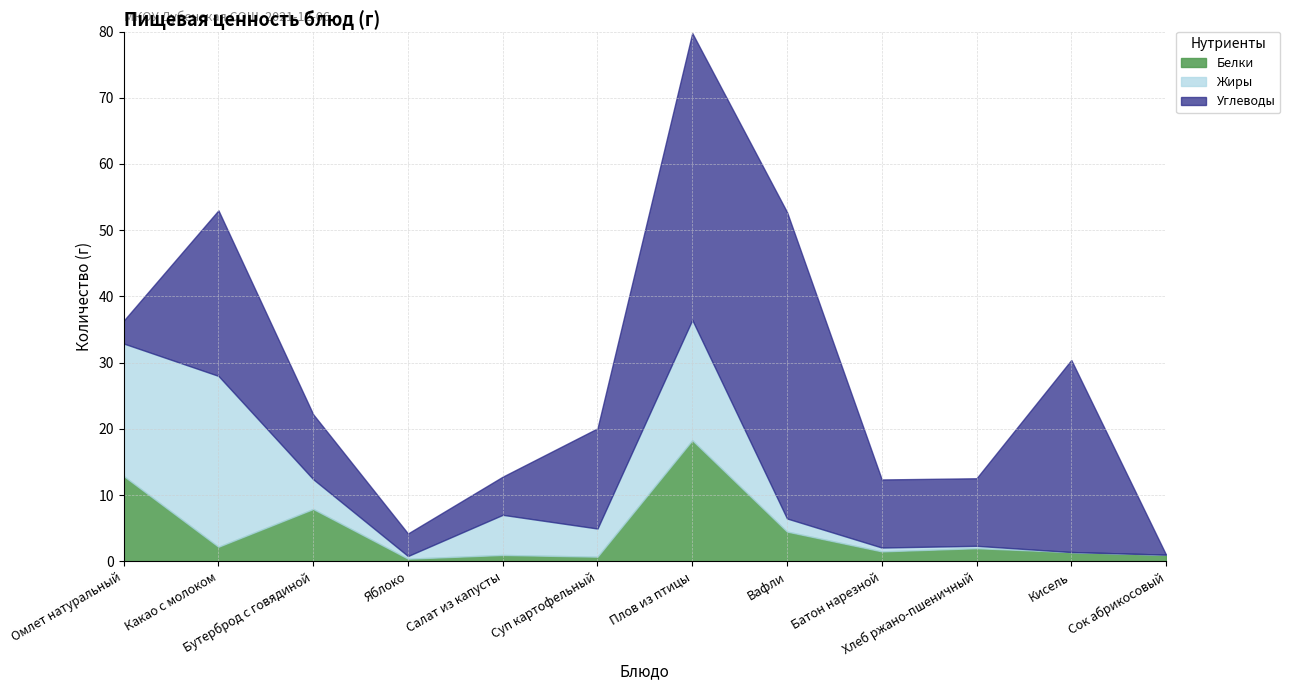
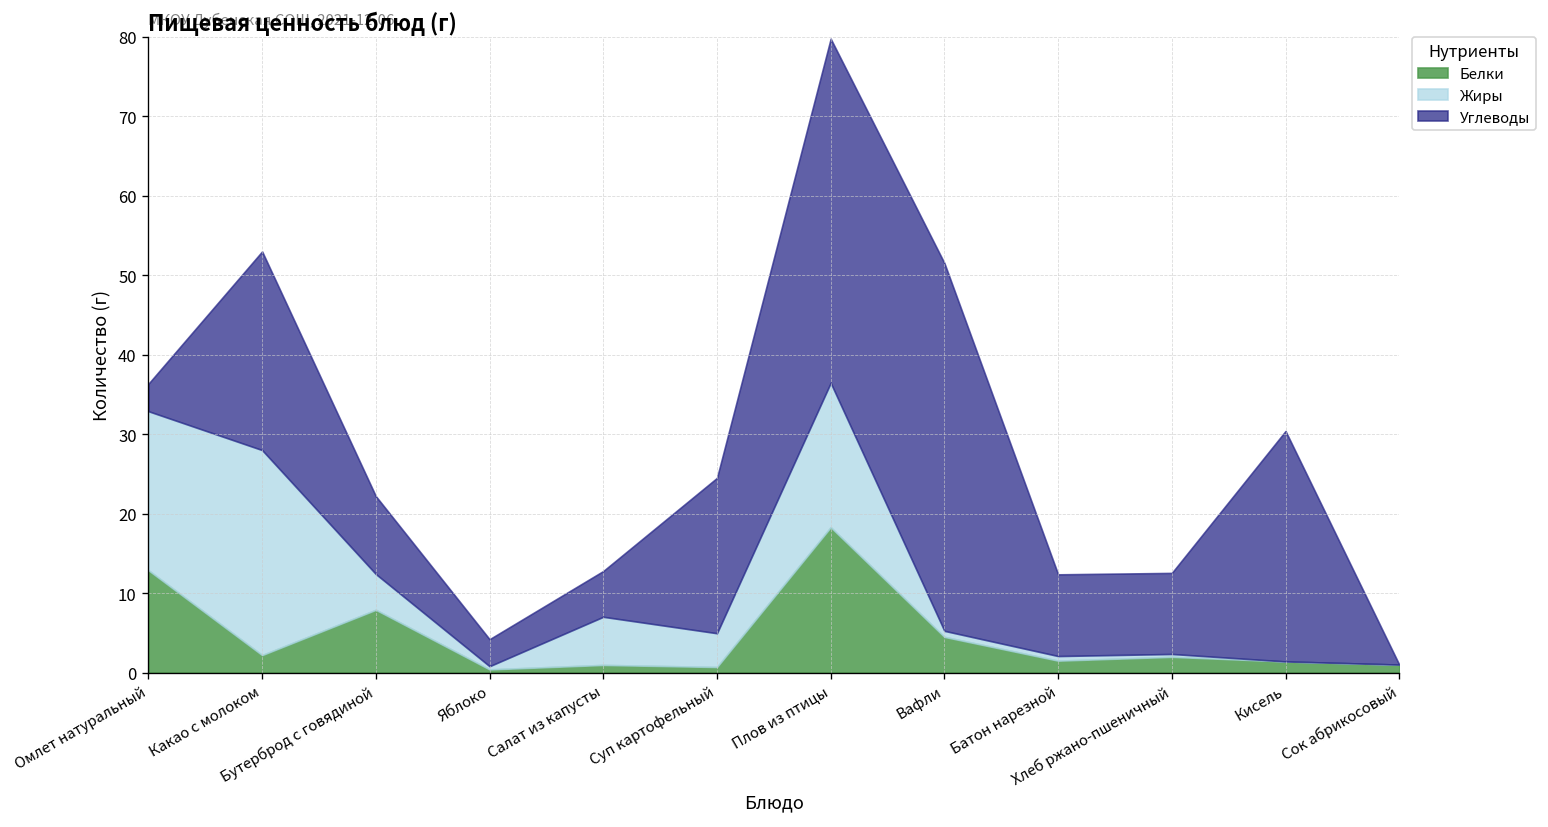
  {
    "Белки": {
      "Омлет натуральный": 13,
      "Какао с молоком": 2,
      "Бутерброд с говядиной": 8,
      "Яблоко": 0,
      "Салат из капусты": 1,
      "Суп картофельный": 1,
      "Плов из птицы": 18,
      "Вафли": 4,
      "Батон нарезной": 2
    },
    "Жиры": {
      "Омлет натуральный": 20,
      "Какао с молоком": 26,
      "Бутерброд с говядиной": 5,
      "Яблоко": 0,
      "Салат из капусты": 6,
      "Суп картофельный": 4,
      "Плов из птицы": 18,
-     "Вафли": 2,
+     "Вафли": 1,
      "Батон нарезной": 1
    },
    "Углеводы": {
      "Омлет натуральный": 3,
      "Какао с молоком": 25,
      "Бутерброд с говядиной": 10,
      "Яблоко": 3,
      "Салат из капусты": 6,
-     "Суп картофельный": 15,
+     "Суп картофельный": 20,
      "Плов из птицы": 43,
      "Вафли": 46,
      "Батон нарезной": 10,
      "Хлеб ржано-пшеничный": 10,
      "Кисель": 29
    }
  }
